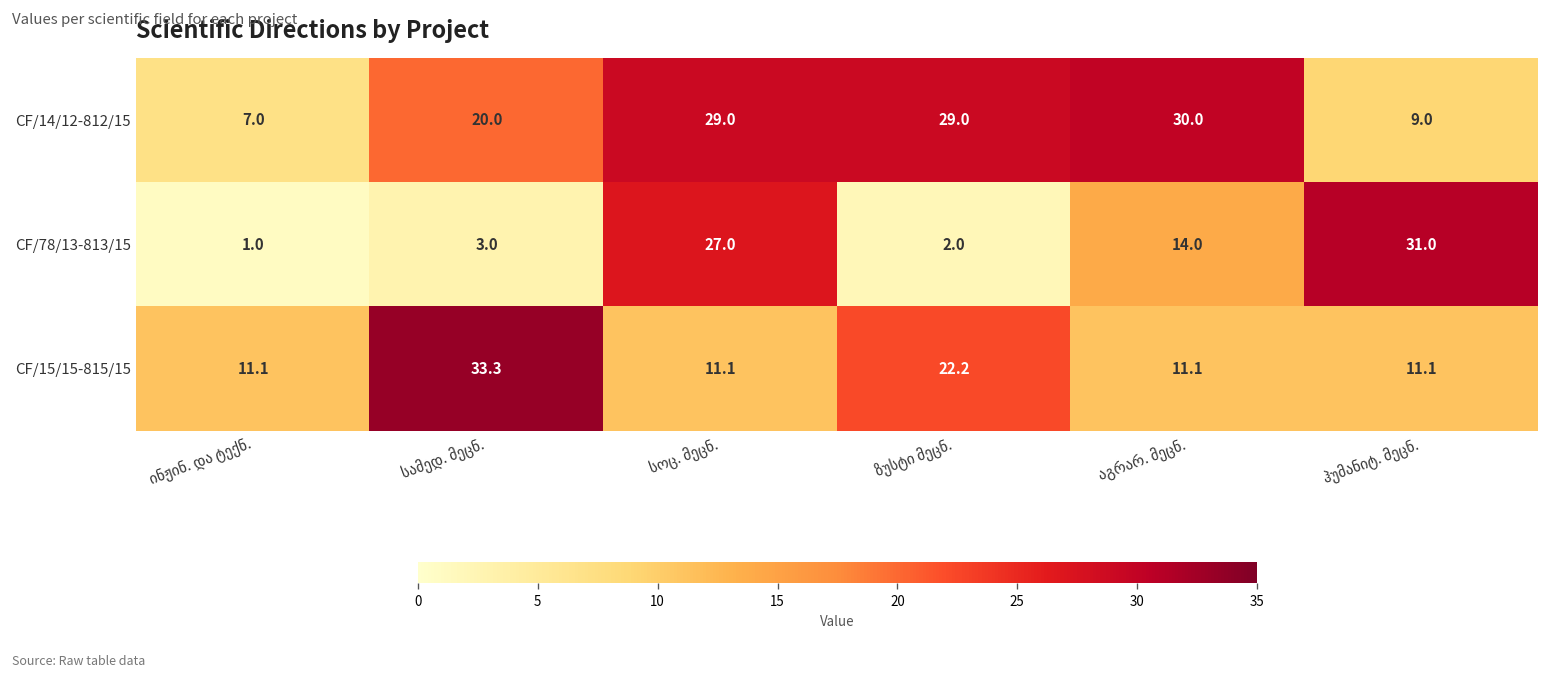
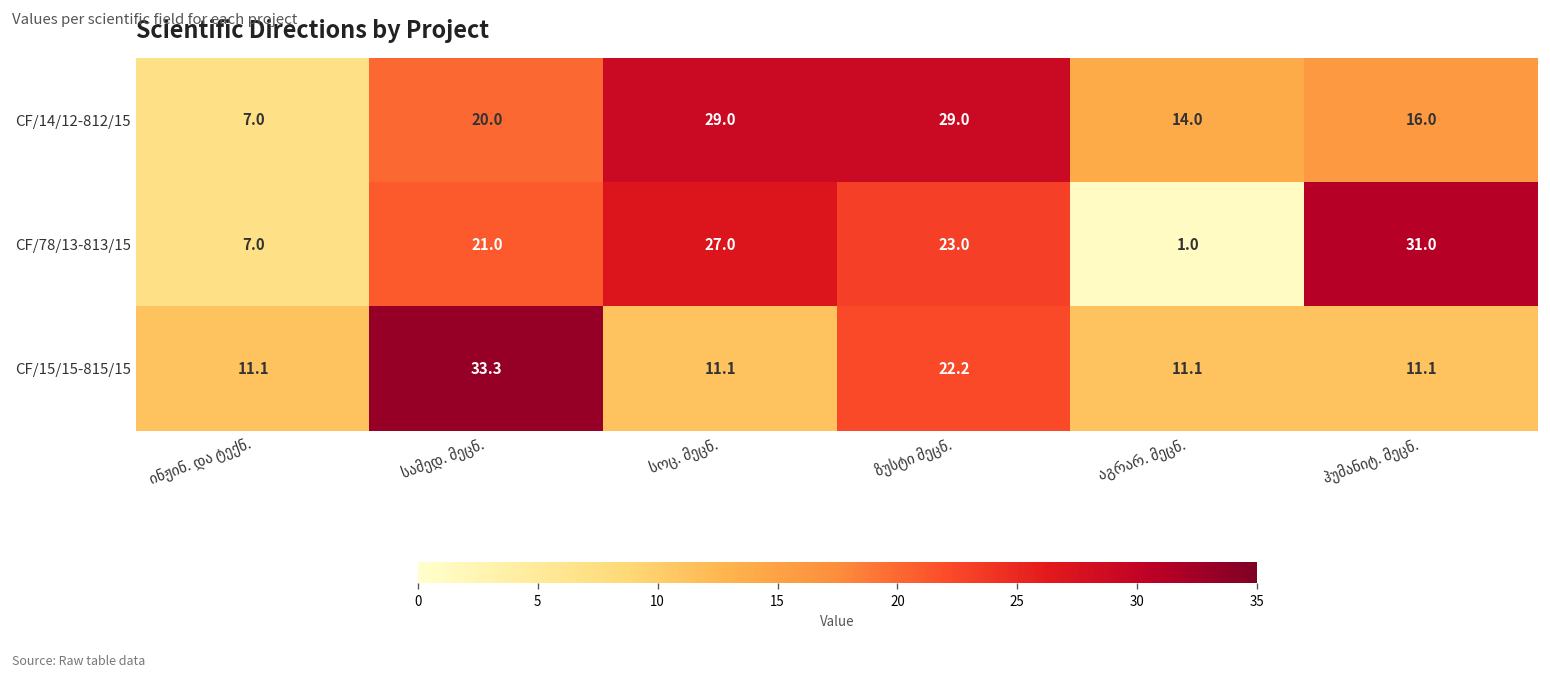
  {
    "CF/14/12-812/15": {
      "ინჟინ. და ტექნ.": 7.0,
      "სამედ. მეცნ.": 20.0,
      "სოც. მეცნ.": 29.0,
      "ზუსტი მეცნ.": 29.0,
-     "აგრარ. მეცნ.": 30.0,
-     "ჰუმანიტ. მეცნ.": 9.0
+     "აგრარ. მეცნ.": 14.0,
+     "ჰუმანიტ. მეცნ.": 16.0
    },
    "CF/78/13-813/15": {
-     "ინჟინ. და ტექნ.": 1.0,
-     "სამედ. მეცნ.": 3.0,
+     "ინჟინ. და ტექნ.": 7.0,
+     "სამედ. მეცნ.": 21.0,
      "სოც. მეცნ.": 27.0,
-     "ზუსტი მეცნ.": 2.0,
-     "აგრარ. მეცნ.": 14.0,
+     "ზუსტი მეცნ.": 23.0,
+     "აგრარ. მეცნ.": 1.0,
      "ჰუმანიტ. მეცნ.": 31.0
    },
    "CF/15/15-815/15": {
      "ინჟინ. და ტექნ.": 11.1,
      "სამედ. მეცნ.": 33.3,
      "სოც. მეცნ.": 11.1,
      "ზუსტი მეცნ.": 22.2,
      "აგრარ. მეცნ.": 11.1,
      "ჰუმანიტ. მეცნ.": 11.1
    }
  }
